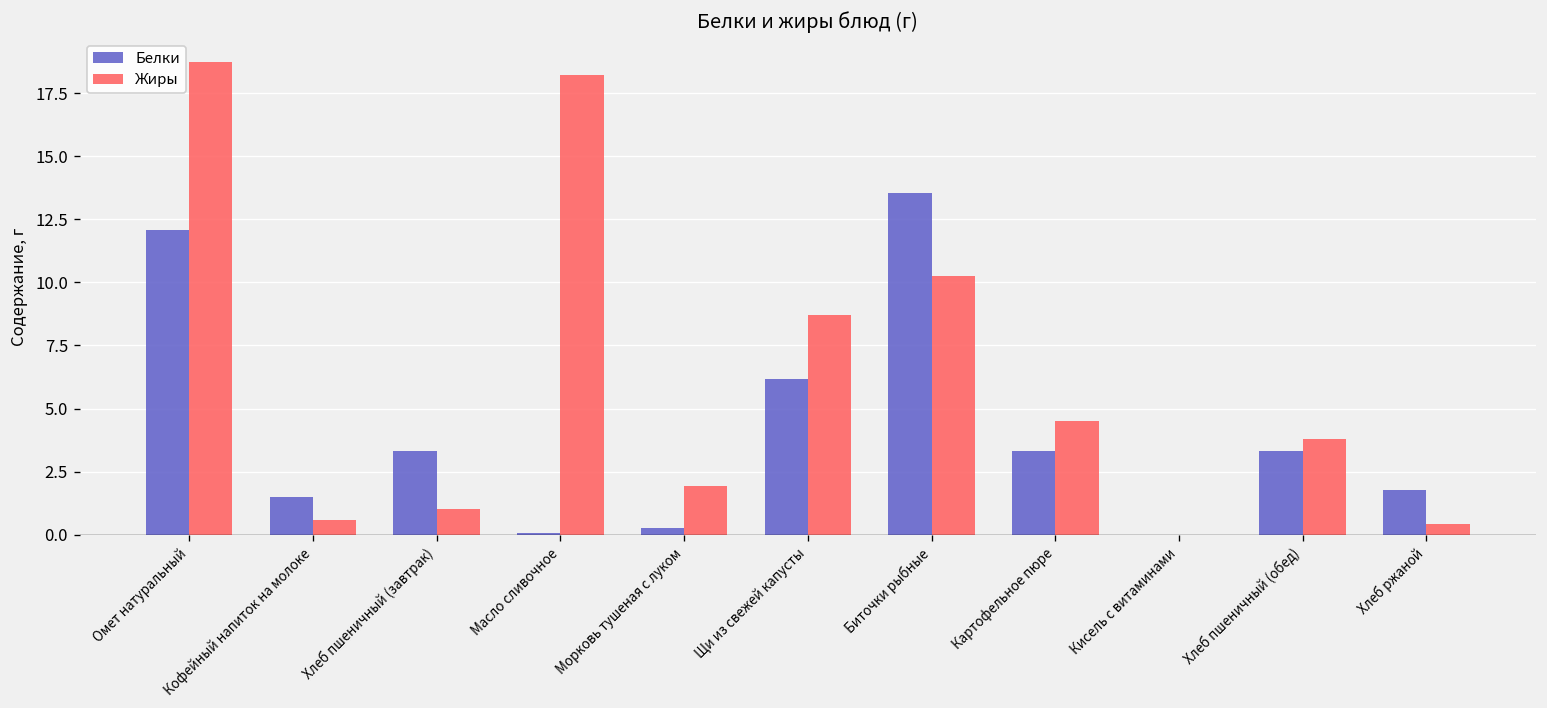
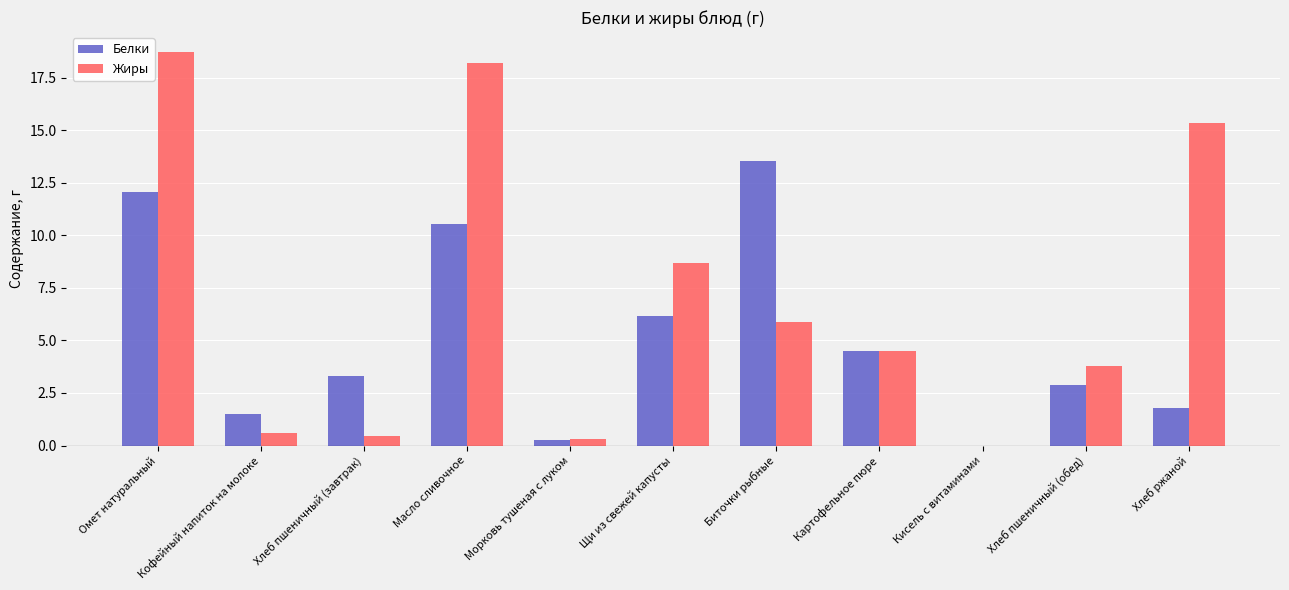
  {
    "Белки": {
      "Омет натуральный": 12.1,
      "Кофейный напиток на молоке": 1.5,
      "Хлеб пшеничный (завтрак)": 3.3,
-     "Масло сливочное": 0.1,
+     "Масло сливочное": 10.5,
      "Морковь тушеная с луком": 0.3,
      "Щи из свежей капусты": 6.2,
      "Биточки рыбные": 13.5,
-     "Картофельное пюре": 3.3,
+     "Картофельное пюре": 4.5,
      "Кисель с витаминами": 0.0,
-     "Хлеб пшеничный (обед)": 3.3,
+     "Хлеб пшеничный (обед)": 2.9,
      "Хлеб ржаной": 1.8
    },
    "Жиры": {
      "Омет натуральный": 18.7,
      "Кофейный напиток на молоке": 0.6,
-     "Хлеб пшеничный (завтрак)": 1.0,
+     "Хлеб пшеничный (завтрак)": 0.5,
      "Масло сливочное": 18.2,
-     "Морковь тушеная с луком": 1.9,
+     "Морковь тушеная с луком": 0.3,
      "Щи из свежей капусты": 8.7,
-     "Биточки рыбные": 10.3,
+     "Биточки рыбные": 5.9,
      "Картофельное пюре": 4.5,
      "Кисель с витаминами": 0.0,
      "Хлеб пшеничный (обед)": 3.8,
-     "Хлеб ржаной": 0.4
+     "Хлеб ржаной": 15.3
    }
  }
